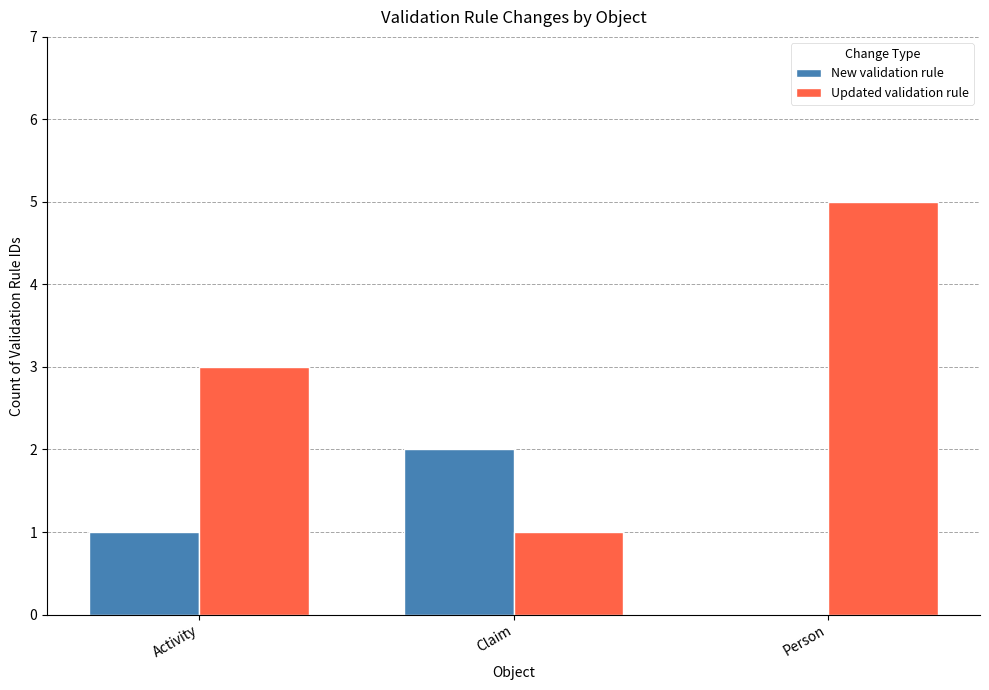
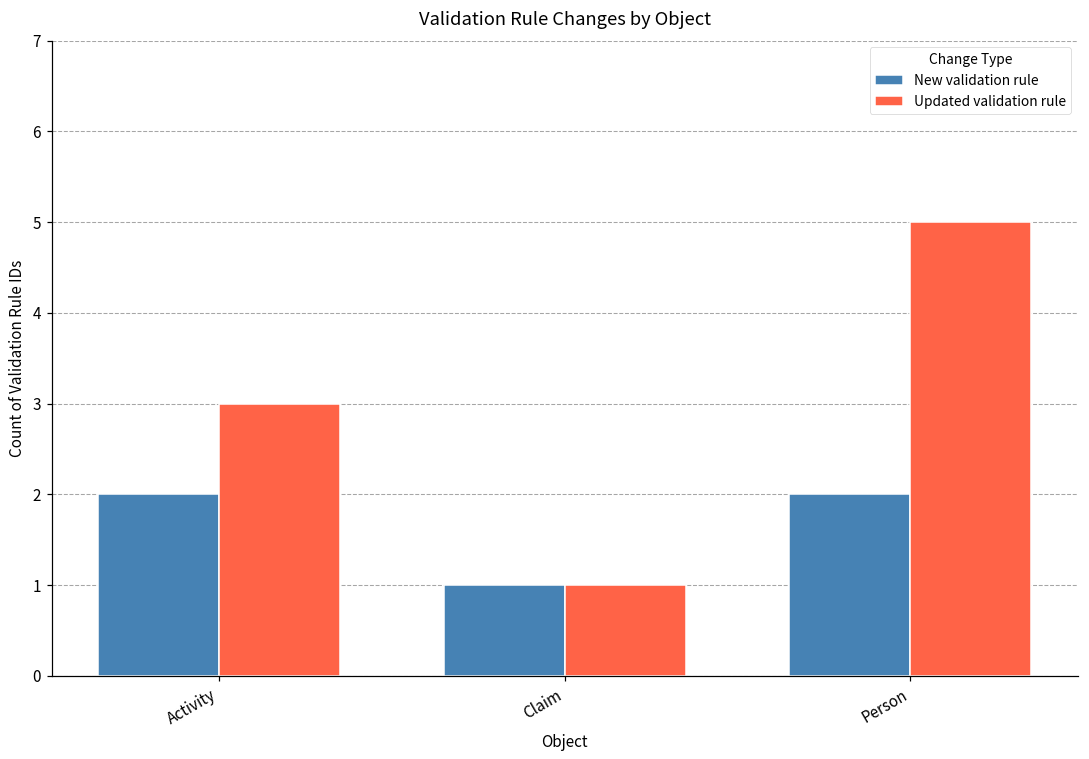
  {
    "New validation rule": {
-     "Activity": 1,
-     "Claim": 2,
-     "Person": 0
+     "Activity": 2,
+     "Claim": 1,
+     "Person": 2
    },
    "Updated validation rule": {
      "Activity": 3,
      "Claim": 1,
      "Person": 5
    }
  }
